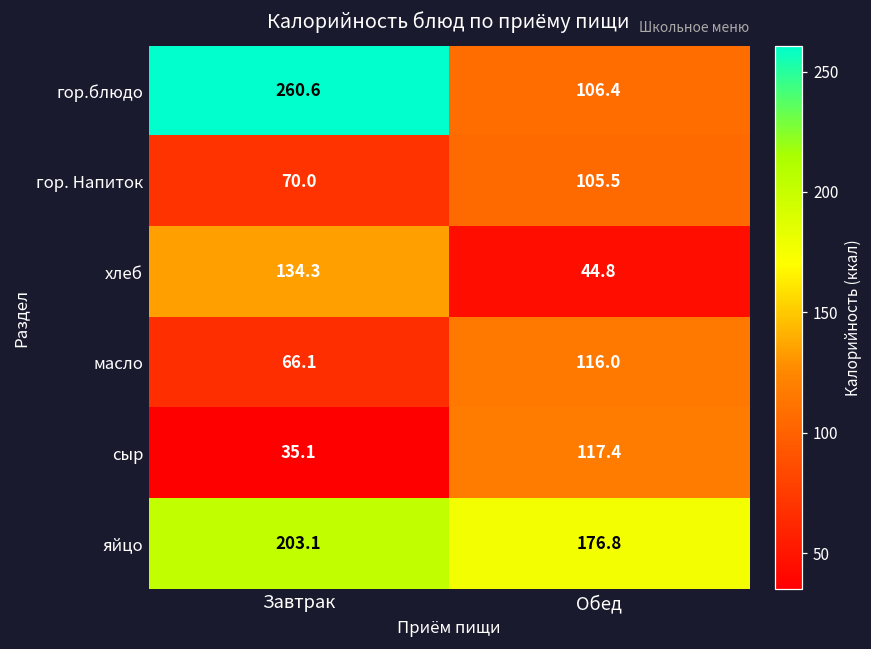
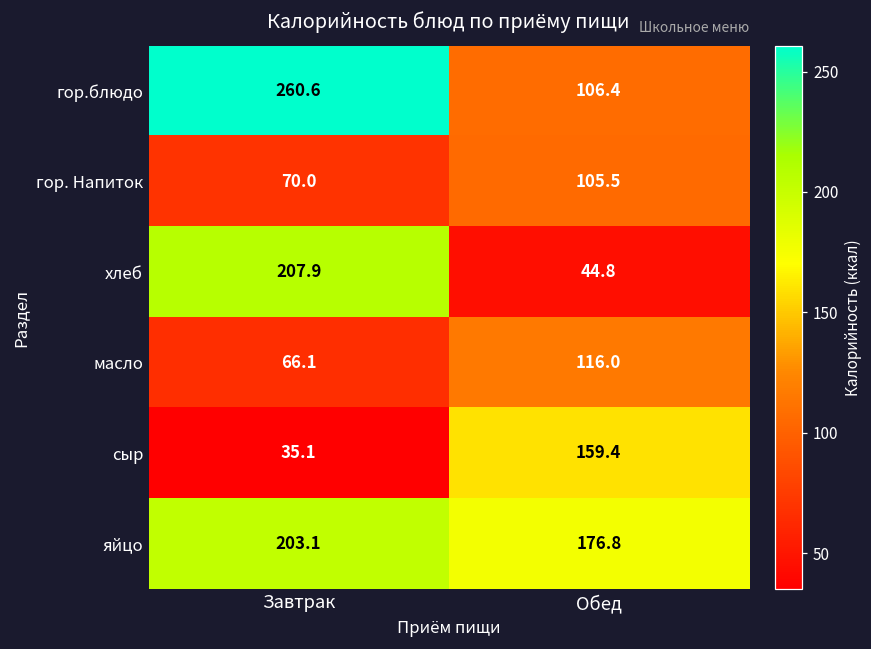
  {
    "гор.блюдо": {
      "Завтрак": 260.6,
      "Обед": 106.4
    },
    "гор. Напиток": {
      "Завтрак": 70.0,
      "Обед": 105.5
    },
    "хлеб": {
-     "Завтрак": 134.3,
+     "Завтрак": 207.9,
      "Обед": 44.8
    },
    "масло": {
      "Завтрак": 66.1,
      "Обед": 116.0
    },
    "сыр": {
      "Завтрак": 35.1,
-     "Обед": 117.4
+     "Обед": 159.4
    },
    "яйцо": {
      "Завтрак": 203.1,
      "Обед": 176.8
    }
  }
